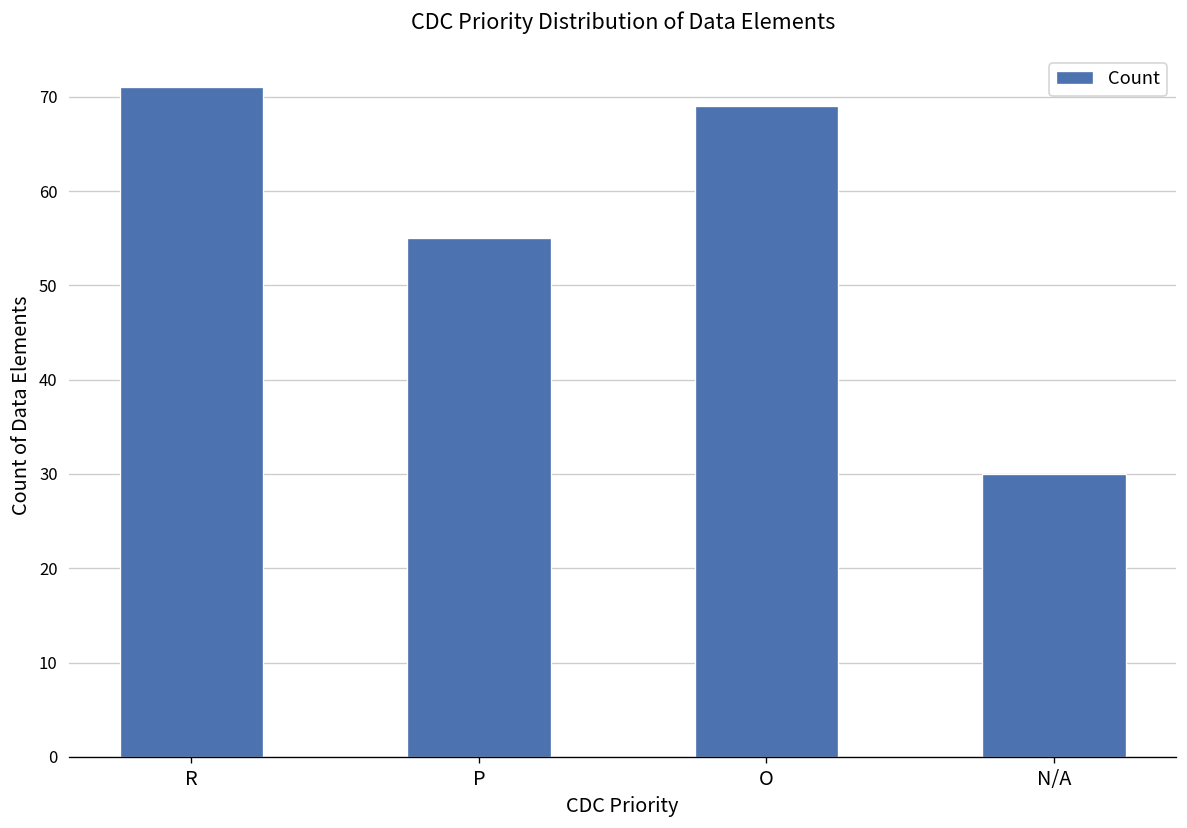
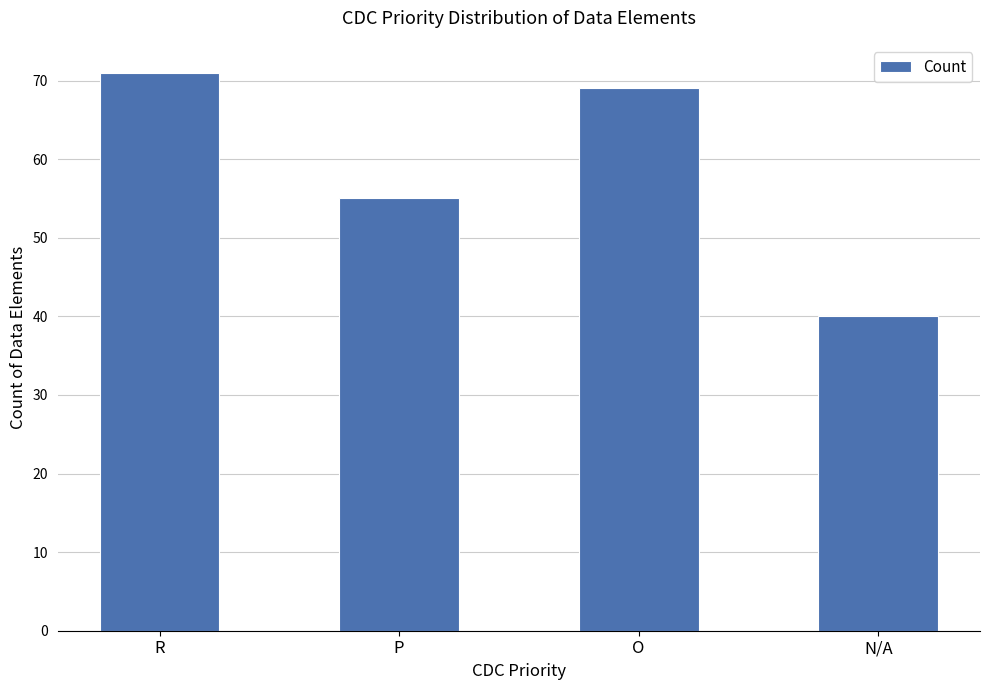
  {
    "R": 71,
    "P": 55,
    "O": 69,
-   "N/A": 30
+   "N/A": 40
  }
